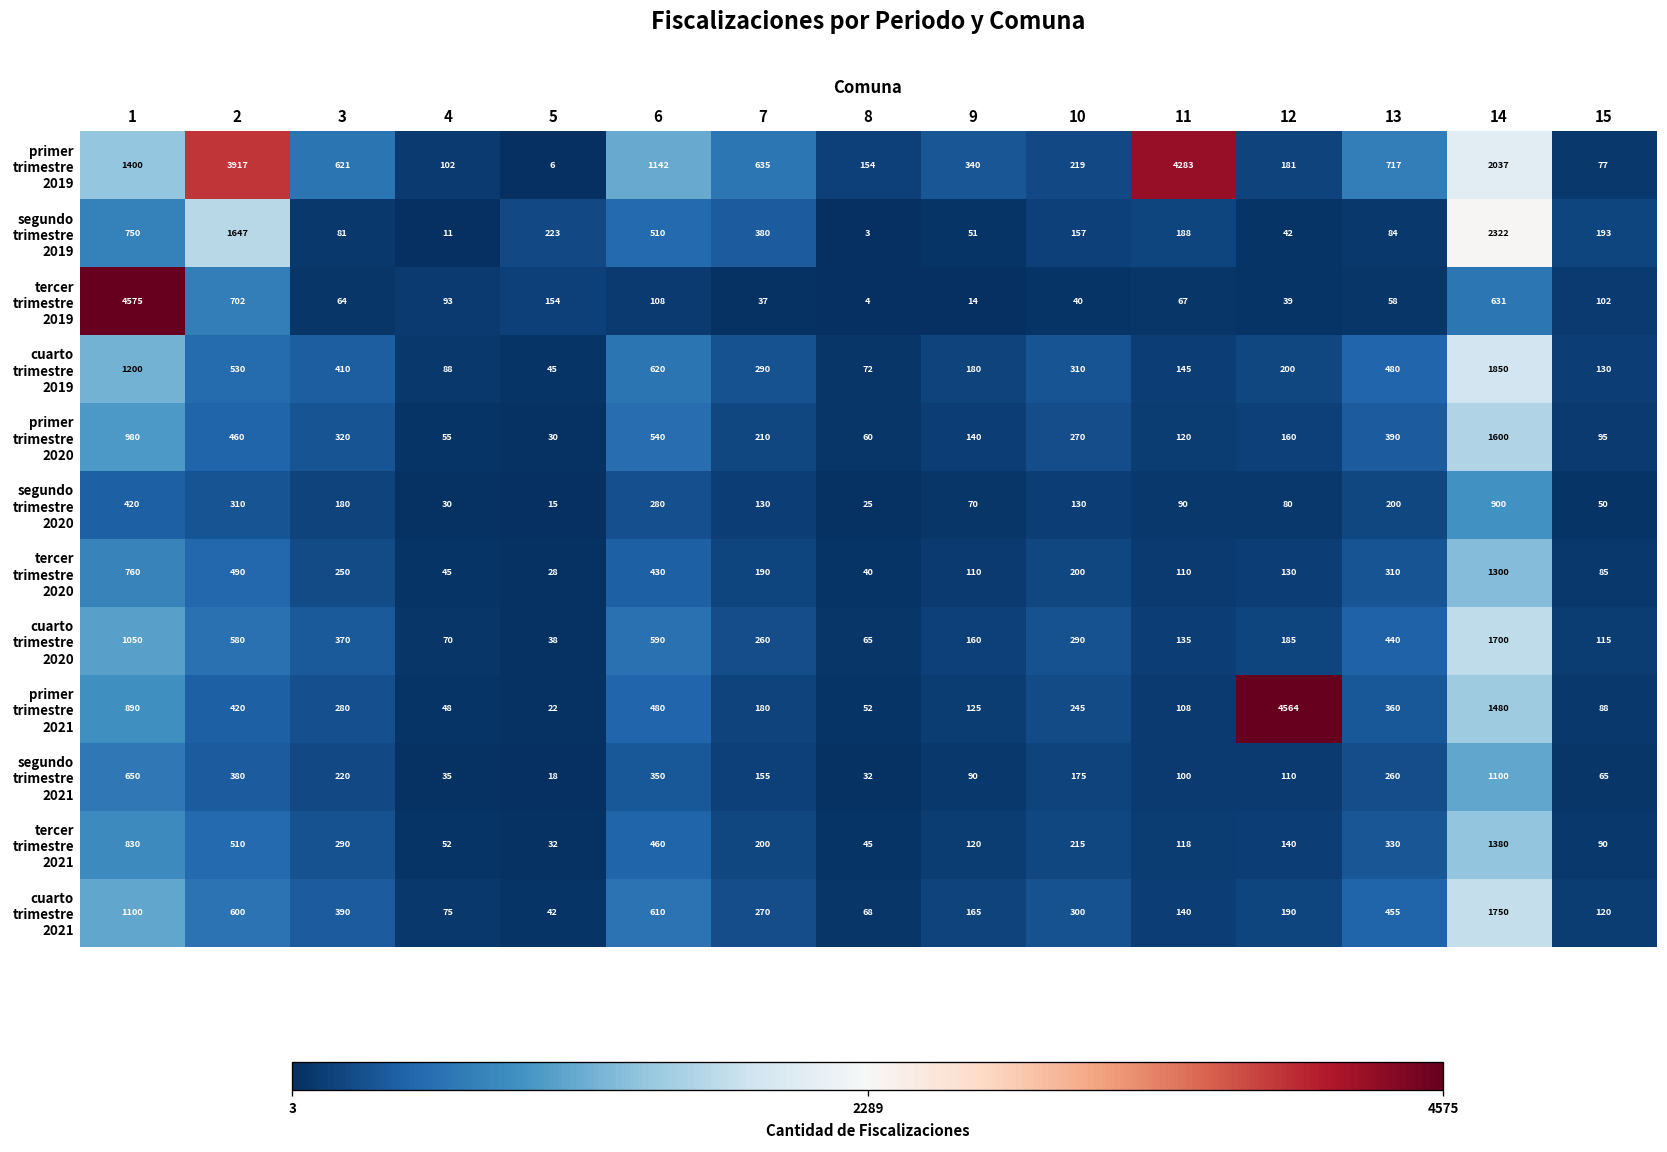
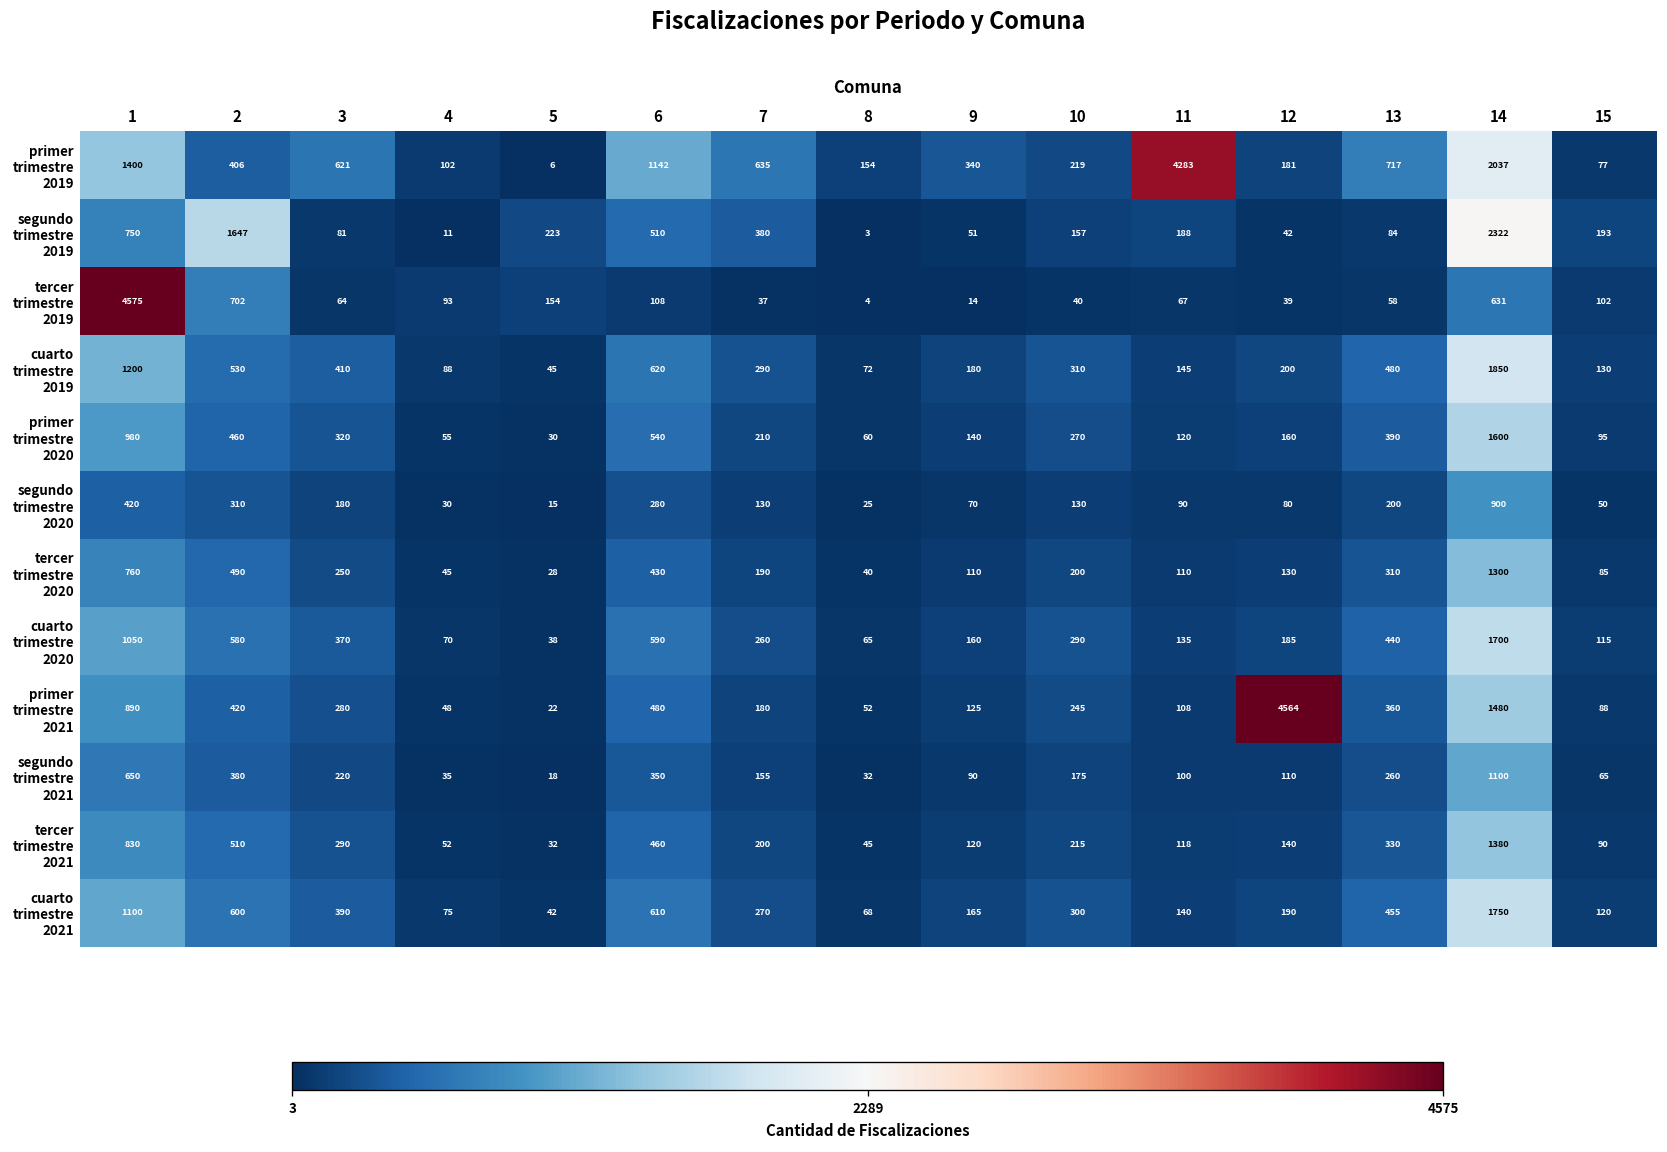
  {
    "primer trimestre 2019": {
      "1": 1400,
-     "2": 3917,
+     "2": 406,
      "3": 621,
      "4": 102,
      "5": 6,
      "6": 1142,
      "7": 635,
      "8": 154,
      "9": 340,
      "10": 219,
      "11": 4283,
      "12": 181,
      "13": 717,
      "14": 2037,
      "15": 77
    },
    "segundo trimestre 2019": {
      "1": 750,
      "2": 1647,
      "3": 81,
      "4": 11,
      "5": 223,
      "6": 510,
      "7": 380,
      "8": 3,
      "9": 51,
      "10": 157,
      "11": 188,
      "12": 42,
      "13": 84,
      "14": 2322,
      "15": 193
    },
    "tercer trimestre 2019": {
      "1": 4575,
      "2": 702,
      "3": 64,
      "4": 93,
      "5": 154,
      "6": 108,
      "7": 37,
      "8": 4,
      "9": 14,
      "10": 40,
      "11": 67,
      "12": 39,
      "13": 58,
      "14": 631,
      "15": 102
    },
    "cuarto trimestre 2019": {
      "1": 1200,
      "2": 530,
      "3": 410,
      "4": 88,
      "5": 45,
      "6": 620,
      "7": 290,
      "8": 72,
      "9": 180,
      "10": 310,
      "11": 145,
      "12": 200,
      "13": 480,
      "14": 1850,
      "15": 130
    },
    "primer trimestre 2020": {
      "1": 980,
      "2": 460,
      "3": 320,
      "4": 55,
      "5": 30,
      "6": 540,
      "7": 210,
      "8": 60,
      "9": 140,
      "10": 270,
      "11": 120,
      "12": 160,
      "13": 390,
      "14": 1600,
      "15": 95
    },
    "segundo trimestre 2020": {
      "1": 420,
      "2": 310,
      "3": 180,
      "4": 30,
      "5": 15,
      "6": 280,
      "7": 130,
      "8": 25,
      "9": 70,
      "10": 130,
      "11": 90,
      "12": 80,
      "13": 200,
      "14": 900,
      "15": 50
    },
    "tercer trimestre 2020": {
      "1": 760,
      "2": 490,
      "3": 250,
      "4": 45,
      "5": 28,
      "6": 430,
      "7": 190,
      "8": 40,
      "9": 110,
      "10": 200,
      "11": 110,
      "12": 130,
      "13": 310,
      "14": 1300,
      "15": 85
    },
    "cuarto trimestre 2020": {
      "1": 1050,
      "2": 580,
      "3": 370,
      "4": 70,
      "5": 38,
      "6": 590,
      "7": 260,
      "8": 65,
      "9": 160,
      "10": 290,
      "11": 135,
      "12": 185,
      "13": 440,
      "14": 1700,
      "15": 115
    },
    "primer trimestre 2021": {
      "1": 890,
      "2": 420,
      "3": 280,
      "4": 48,
      "5": 22,
      "6": 480,
      "7": 180,
      "8": 52,
      "9": 125,
      "10": 245,
      "11": 108,
      "12": 4564,
      "13": 360,
      "14": 1480,
      "15": 88
    },
    "segundo trimestre 2021": {
      "1": 650,
      "2": 380,
      "3": 220,
      "4": 35,
      "5": 18,
      "6": 350,
      "7": 155,
      "8": 32,
      "9": 90,
      "10": 175,
      "11": 100,
      "12": 110,
      "13": 260,
      "14": 1100,
      "15": 65
    },
    "tercer trimestre 2021": {
      "1": 830,
      "2": 510,
      "3": 290,
      "4": 52,
      "5": 32,
      "6": 460,
      "7": 200,
      "8": 45,
      "9": 120,
      "10": 215,
      "11": 118,
      "12": 140,
      "13": 330,
      "14": 1380,
      "15": 90
    },
    "cuarto trimestre 2021": {
      "1": 1100,
      "2": 600,
      "3": 390,
      "4": 75,
      "5": 42,
      "6": 610,
      "7": 270,
      "8": 68,
      "9": 165,
      "10": 300,
      "11": 140,
      "12": 190,
      "13": 455,
      "14": 1750,
      "15": 120
    }
  }
